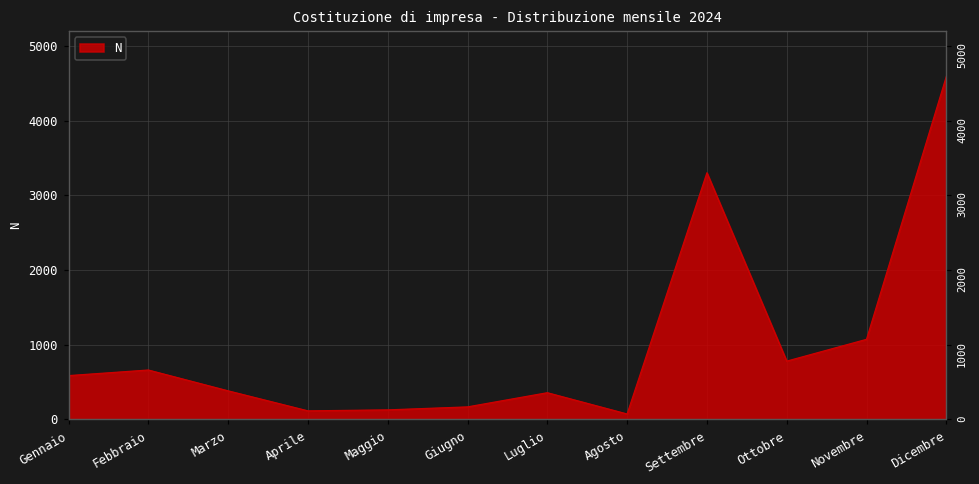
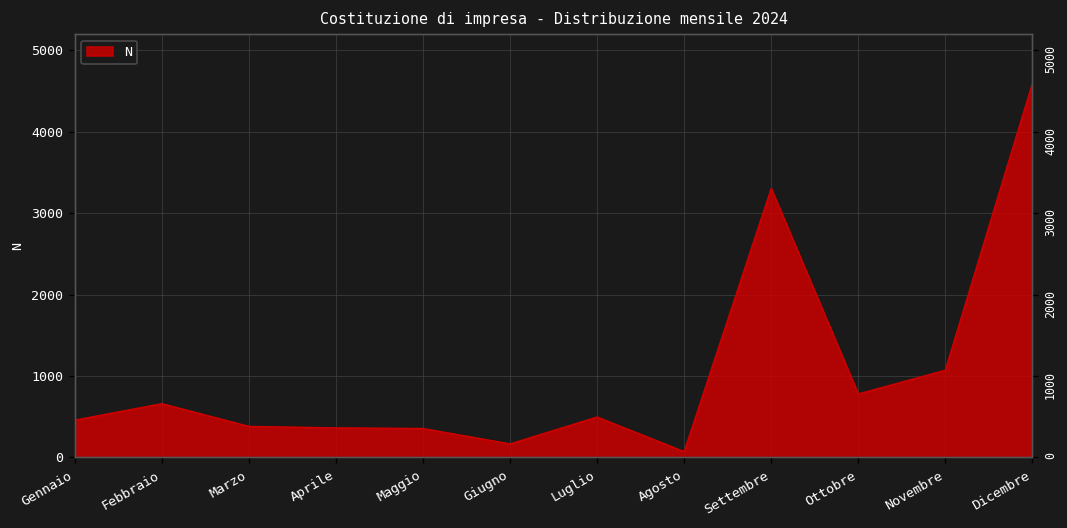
  {
-   "Gennaio": 600,
+   "Gennaio": 500,
    "Febbraio": 700,
    "Marzo": 400,
-   "Aprile": 100,
-   "Maggio": 100,
+   "Aprile": 400,
+   "Maggio": 400,
    "Giugno": 200,
-   "Luglio": 400,
+   "Luglio": 500,
    "Agosto": 100,
    "Settembre": 3300,
    "Ottobre": 800,
    "Novembre": 1100,
    "Dicembre": 4600
  }
